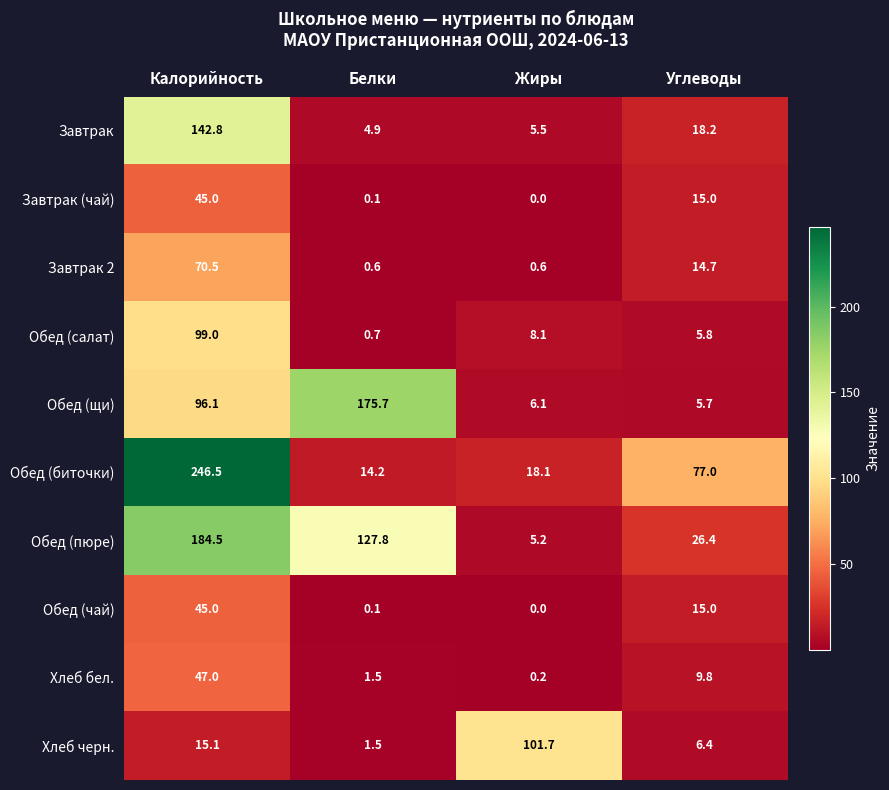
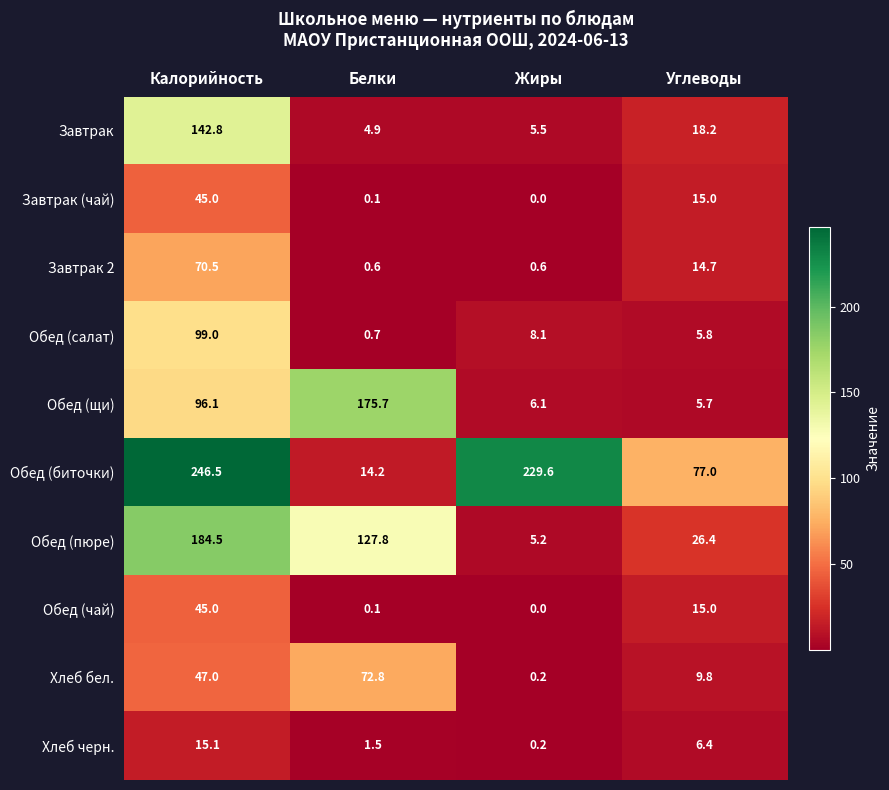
  {
    "Завтрак": {
      "Калорийность": 142.8,
      "Белки": 4.9,
      "Жиры": 5.5,
      "Углеводы": 18.2
    },
    "Завтрак (чай)": {
      "Калорийность": 45.0,
      "Белки": 0.1,
      "Жиры": 0.0,
      "Углеводы": 15.0
    },
    "Завтрак 2": {
      "Калорийность": 70.5,
      "Белки": 0.6,
      "Жиры": 0.6,
      "Углеводы": 14.7
    },
    "Обед (салат)": {
      "Калорийность": 99.0,
      "Белки": 0.7,
      "Жиры": 8.1,
      "Углеводы": 5.8
    },
    "Обед (щи)": {
      "Калорийность": 96.1,
      "Белки": 175.7,
      "Жиры": 6.1,
      "Углеводы": 5.7
    },
    "Обед (биточки)": {
      "Калорийность": 246.5,
      "Белки": 14.2,
-     "Жиры": 18.1,
+     "Жиры": 229.6,
      "Углеводы": 77.0
    },
    "Обед (пюре)": {
      "Калорийность": 184.5,
      "Белки": 127.8,
      "Жиры": 5.2,
      "Углеводы": 26.4
    },
    "Обед (чай)": {
      "Калорийность": 45.0,
      "Белки": 0.1,
      "Жиры": 0.0,
      "Углеводы": 15.0
    },
    "Хлеб бел.": {
      "Калорийность": 47.0,
-     "Белки": 1.5,
+     "Белки": 72.8,
      "Жиры": 0.2,
      "Углеводы": 9.8
    },
    "Хлеб черн.": {
      "Калорийность": 15.1,
      "Белки": 1.5,
-     "Жиры": 101.7,
+     "Жиры": 0.2,
      "Углеводы": 6.4
    }
  }
